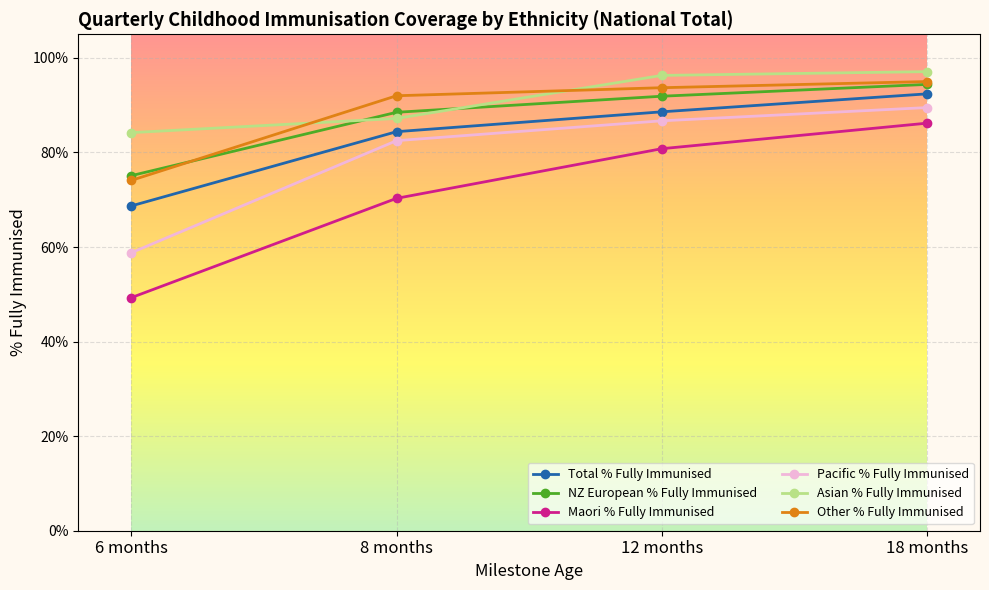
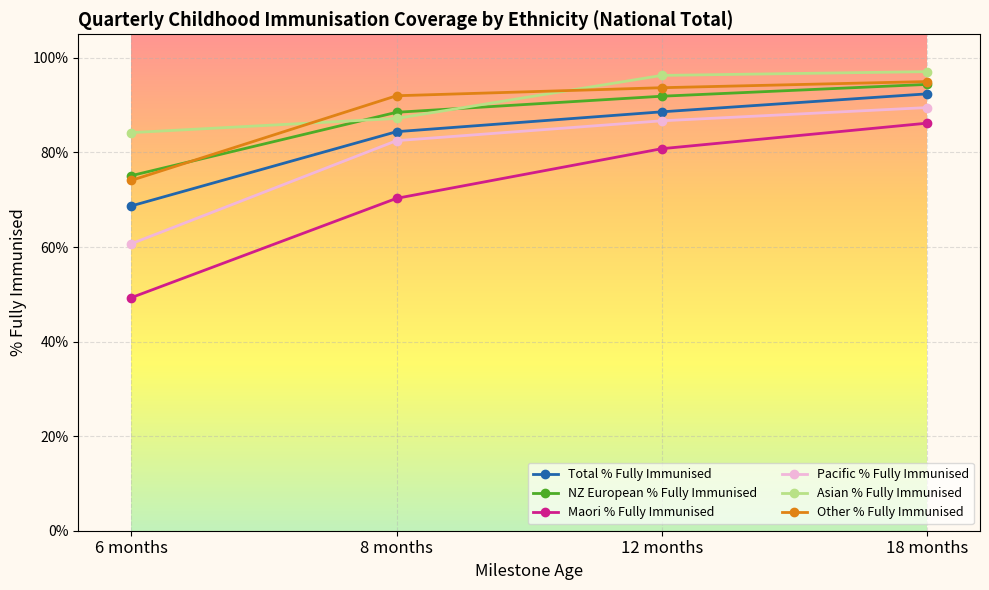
  {
    "Total % Fully Immunised": {
      "6 months": "69%",
      "8 months": "84%",
      "12 months": "89%",
      "18 months": "92%"
    },
    "NZ European % Fully Immunised": {
      "6 months": "75%",
      "8 months": "89%",
      "12 months": "92%",
      "18 months": "94%"
    },
    "Maori % Fully Immunised": {
      "6 months": "49%",
      "8 months": "70%",
      "12 months": "81%",
      "18 months": "86%"
    },
    "Pacific % Fully Immunised": {
-     "6 months": "59%",
+     "6 months": "61%",
      "8 months": "83%",
      "12 months": "87%",
      "18 months": "90%"
    },
    "Asian % Fully Immunised": {
      "6 months": "84%",
      "8 months": "87%",
      "12 months": "96%",
      "18 months": "97%"
    },
    "Other % Fully Immunised": {
      "6 months": "74%",
      "8 months": "92%",
      "12 months": "94%",
      "18 months": "95%"
    }
  }
